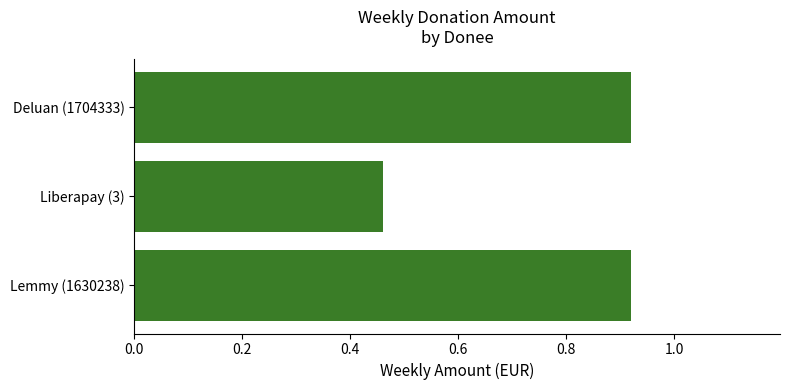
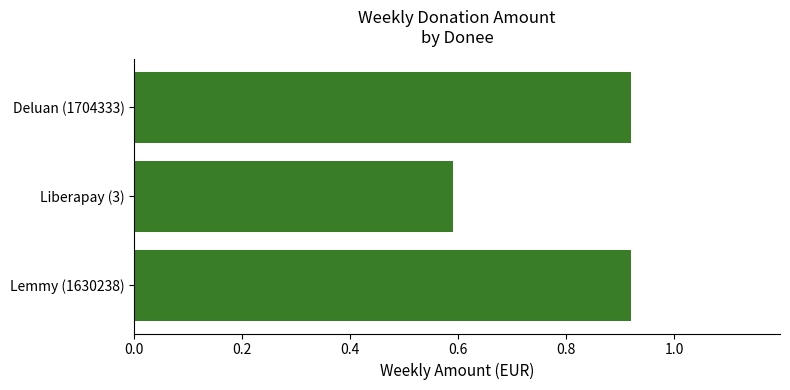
  {
    "Deluan (1704333)": 0.92,
-   "Liberapay (3)": 0.46,
+   "Liberapay (3)": 0.59,
    "Lemmy (1630238)": 0.92
  }
